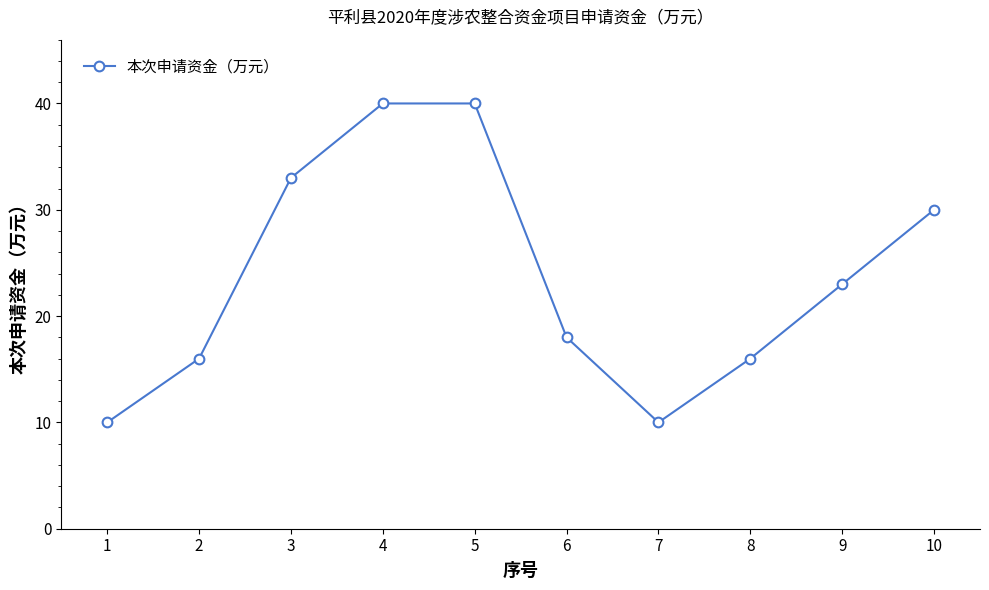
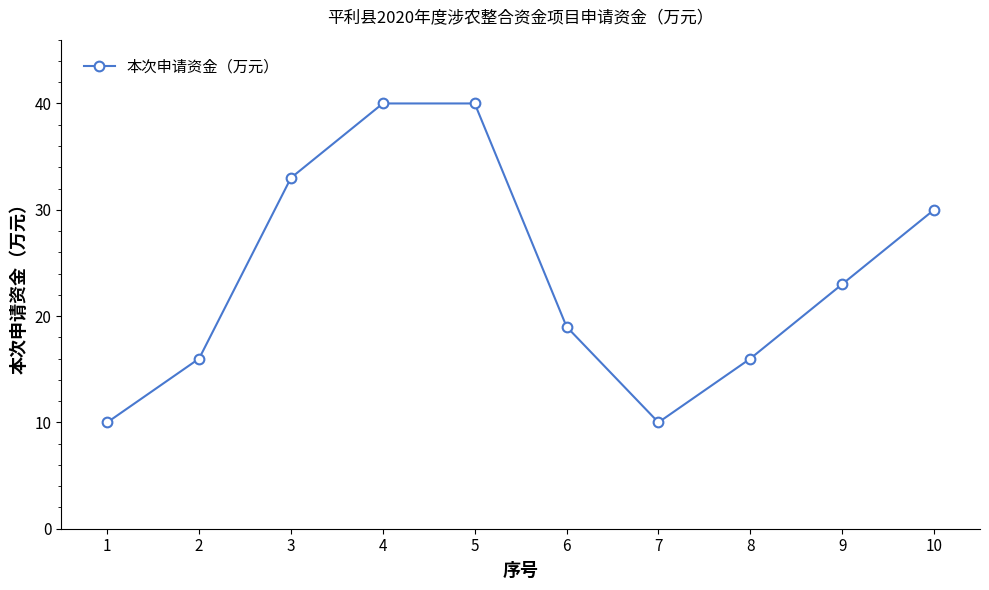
  {
    "1": 10,
    "2": 16,
    "3": 33,
    "4": 40,
    "5": 40,
-   "6": 18,
+   "6": 19,
    "7": 10,
    "8": 16,
    "9": 23,
    "10": 30
  }
